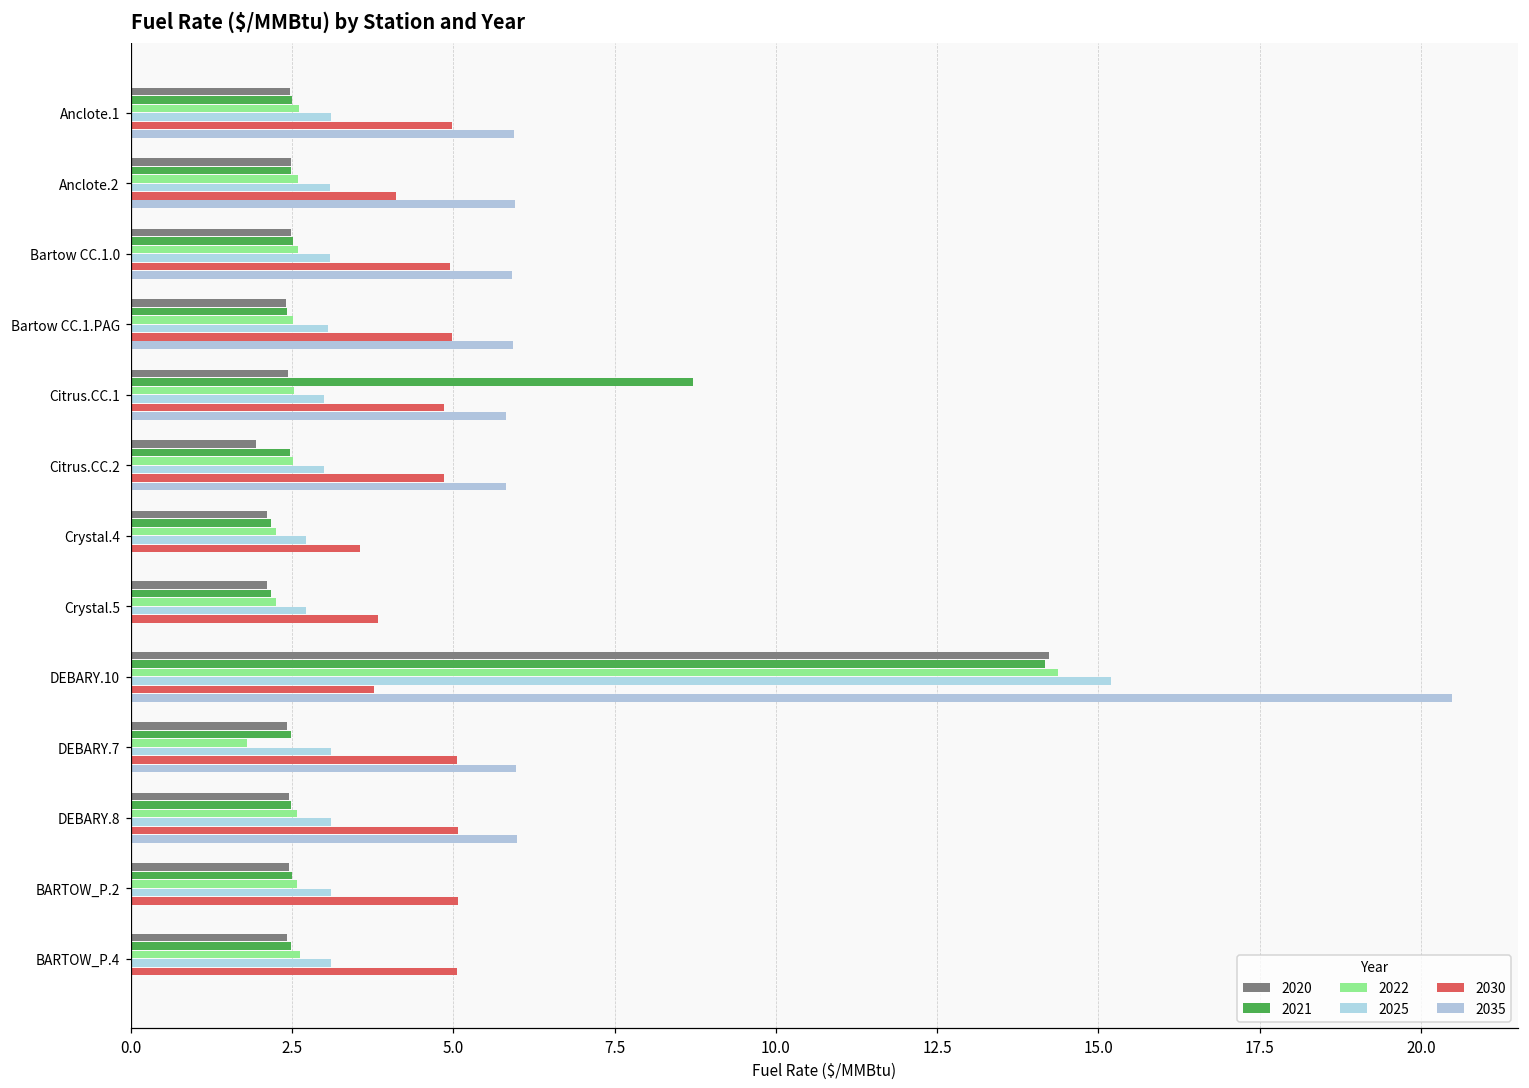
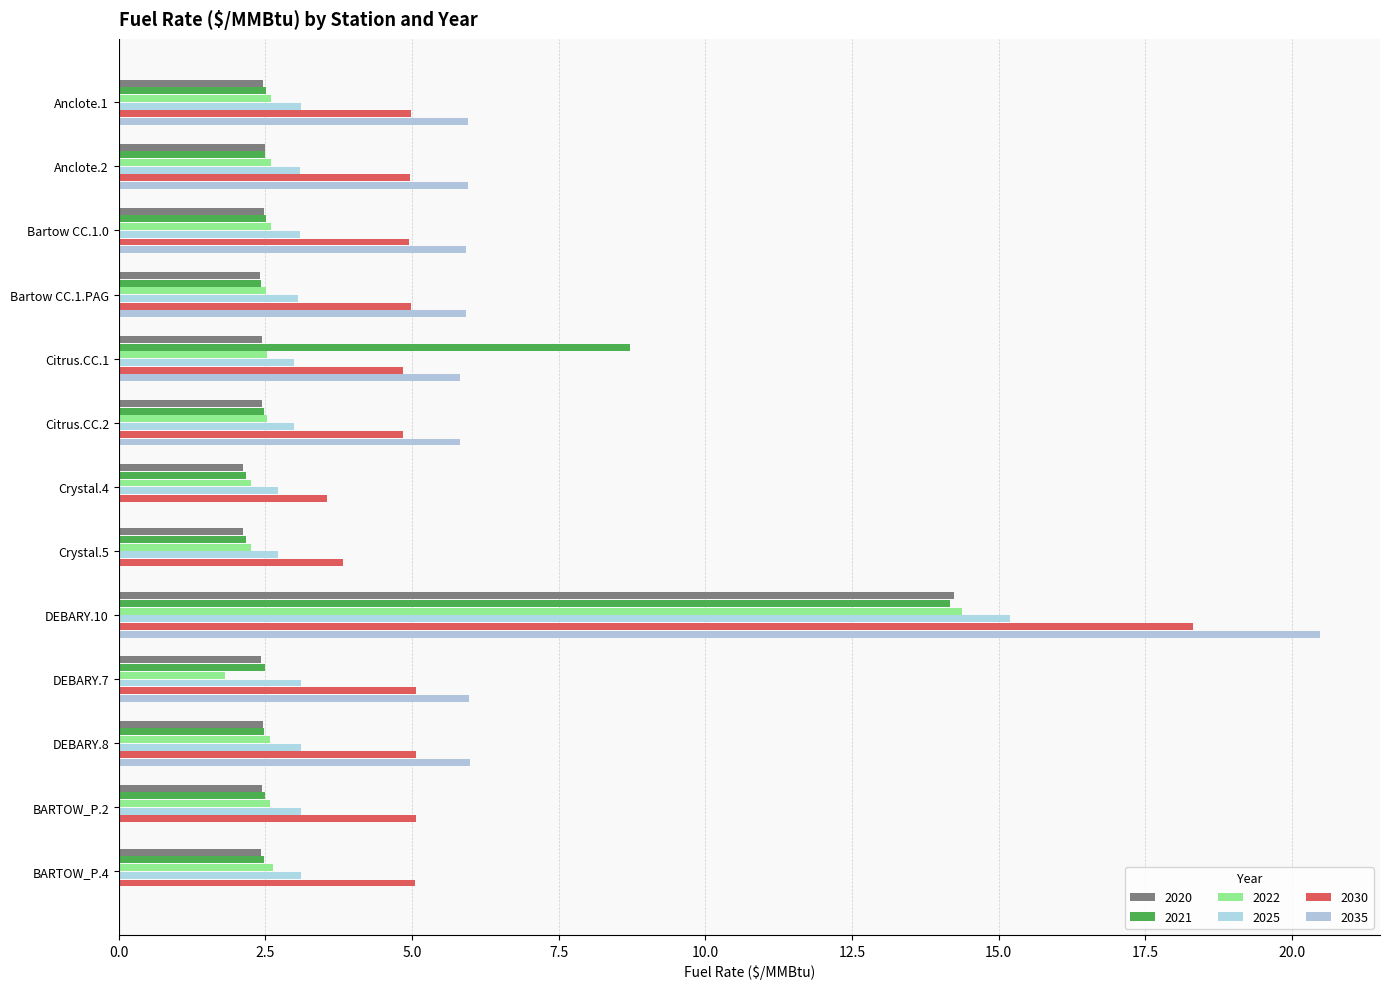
  {
    "2020": {
      "Anclote.1": 2.5,
      "Anclote.2": 2.5,
      "Bartow CC.1.0": 2.5,
      "Bartow CC.1.PAG": 2.4,
      "Citrus.CC.1": 2.4,
-     "Citrus.CC.2": 1.9,
+     "Citrus.CC.2": 2.4,
      "Crystal.4": 2.1,
      "Crystal.5": 2.1,
      "DEBARY.10": 14.2,
      "DEBARY.7": 2.4,
      "DEBARY.8": 2.5,
      "BARTOW_P.2": 2.4,
      "BARTOW_P.4": 2.4
    },
    "2021": {
      "Anclote.1": 2.5,
      "Anclote.2": 2.5,
      "Bartow CC.1.0": 2.5,
      "Bartow CC.1.PAG": 2.4,
      "Citrus.CC.1": 8.7,
      "Citrus.CC.2": 2.5,
      "Crystal.4": 2.2,
      "Crystal.5": 2.2,
      "DEBARY.10": 14.2,
      "DEBARY.7": 2.5,
      "DEBARY.8": 2.5,
      "BARTOW_P.2": 2.5,
      "BARTOW_P.4": 2.5
    },
    "2022": {
      "Anclote.1": 2.6,
      "Anclote.2": 2.6,
      "Bartow CC.1.0": 2.6,
      "Bartow CC.1.PAG": 2.5,
      "Citrus.CC.1": 2.5,
      "Citrus.CC.2": 2.5,
      "Crystal.4": 2.3,
      "Crystal.5": 2.3,
      "DEBARY.10": 14.4,
      "DEBARY.7": 1.8,
      "DEBARY.8": 2.6,
      "BARTOW_P.2": 2.6,
      "BARTOW_P.4": 2.6
    },
    "2030": {
      "Anclote.1": 5.0,
-     "Anclote.2": 4.1,
+     "Anclote.2": 5.0,
      "Bartow CC.1.0": 5.0,
      "Bartow CC.1.PAG": 5.0,
      "Citrus.CC.1": 4.9,
      "Citrus.CC.2": 4.9,
      "Crystal.4": 3.6,
      "Crystal.5": 3.8,
-     "DEBARY.10": 3.8,
+     "DEBARY.10": 18.3,
      "DEBARY.7": 5.1,
      "DEBARY.8": 5.1,
      "BARTOW_P.2": 5.1,
      "BARTOW_P.4": 5.1
    }
  }
